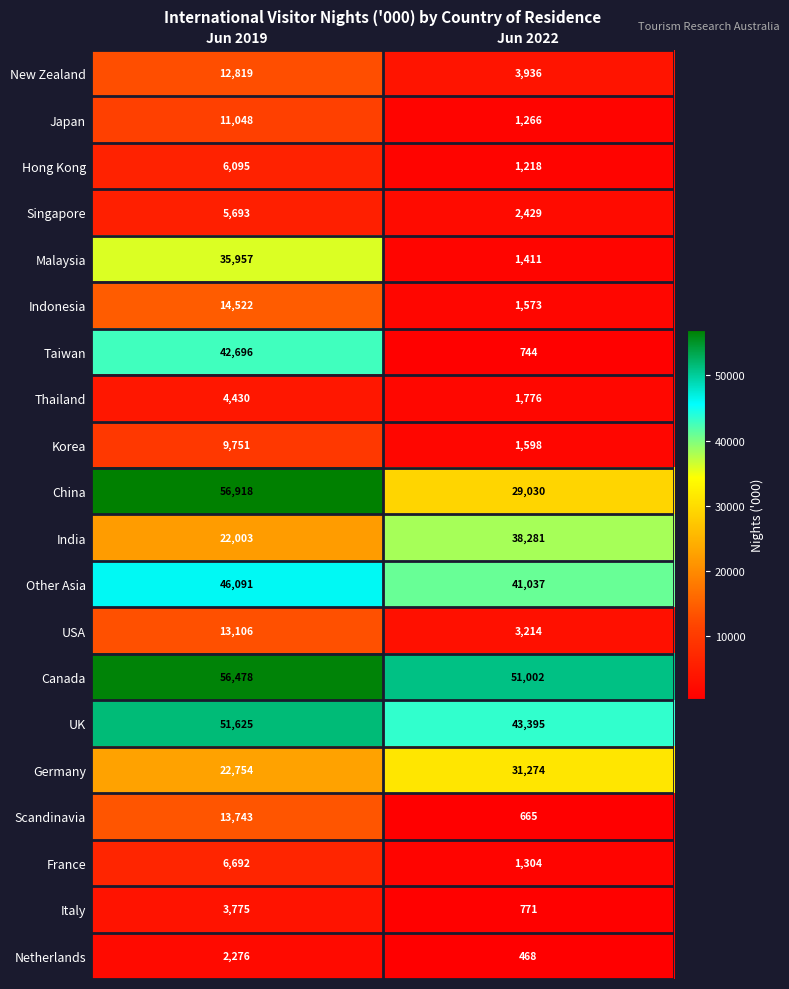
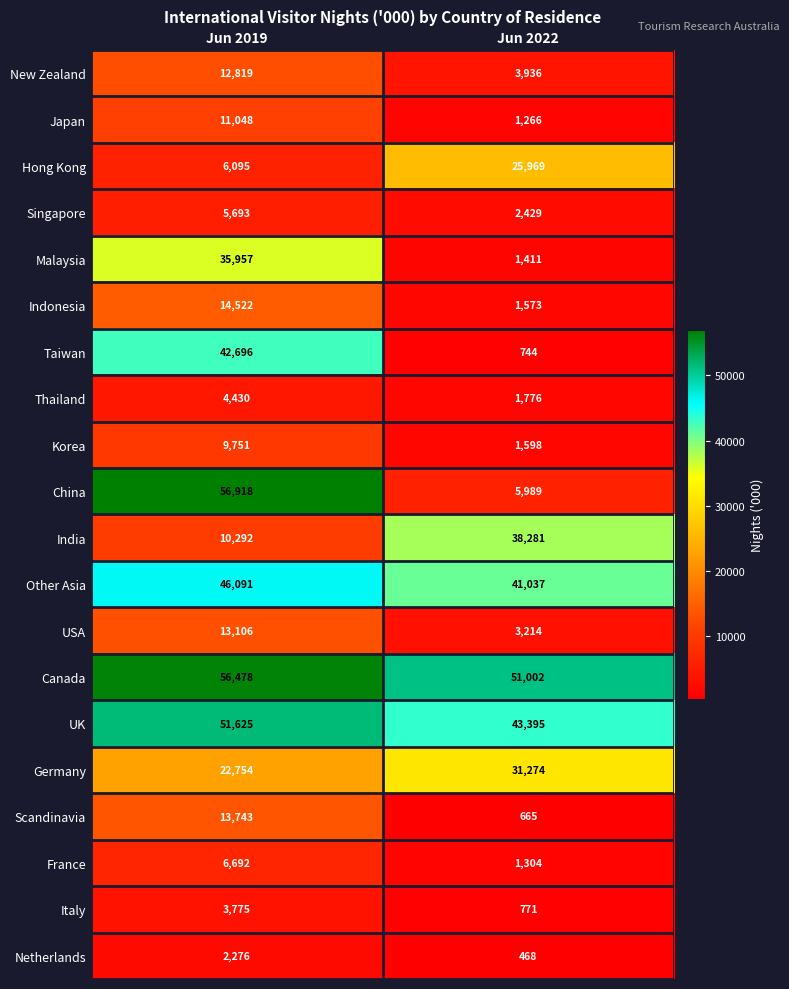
  {
    "New Zealand": {
      "Jun 2019": "12,819",
      "Jun 2022": "3,936"
    },
    "Japan": {
      "Jun 2019": "11,048",
      "Jun 2022": "1,266"
    },
    "Hong Kong": {
      "Jun 2019": "6,095",
-     "Jun 2022": "1,218"
+     "Jun 2022": "25,969"
    },
    "Singapore": {
      "Jun 2019": "5,693",
      "Jun 2022": "2,429"
    },
    "Malaysia": {
      "Jun 2019": "35,957",
      "Jun 2022": "1,411"
    },
    "Indonesia": {
      "Jun 2019": "14,522",
      "Jun 2022": "1,573"
    },
    "Taiwan": {
      "Jun 2019": "42,696",
      "Jun 2022": "744"
    },
    "Thailand": {
      "Jun 2019": "4,430",
      "Jun 2022": "1,776"
    },
    "Korea": {
      "Jun 2019": "9,751",
      "Jun 2022": "1,598"
    },
    "China": {
      "Jun 2019": "56,918",
-     "Jun 2022": "29,030"
+     "Jun 2022": "5,989"
    },
    "India": {
-     "Jun 2019": "22,003",
+     "Jun 2019": "10,292",
      "Jun 2022": "38,281"
    },
    "Other Asia": {
      "Jun 2019": "46,091",
      "Jun 2022": "41,037"
    },
    "USA": {
      "Jun 2019": "13,106",
      "Jun 2022": "3,214"
    },
    "Canada": {
      "Jun 2019": "56,478",
      "Jun 2022": "51,002"
    },
    "UK": {
      "Jun 2019": "51,625",
      "Jun 2022": "43,395"
    },
    "Germany": {
      "Jun 2019": "22,754",
      "Jun 2022": "31,274"
    },
    "Scandinavia": {
      "Jun 2019": "13,743",
      "Jun 2022": "665"
    },
    "France": {
      "Jun 2019": "6,692",
      "Jun 2022": "1,304"
    },
    "Italy": {
      "Jun 2019": "3,775",
      "Jun 2022": "771"
    },
    "Netherlands": {
      "Jun 2019": "2,276",
      "Jun 2022": "468"
    }
  }
